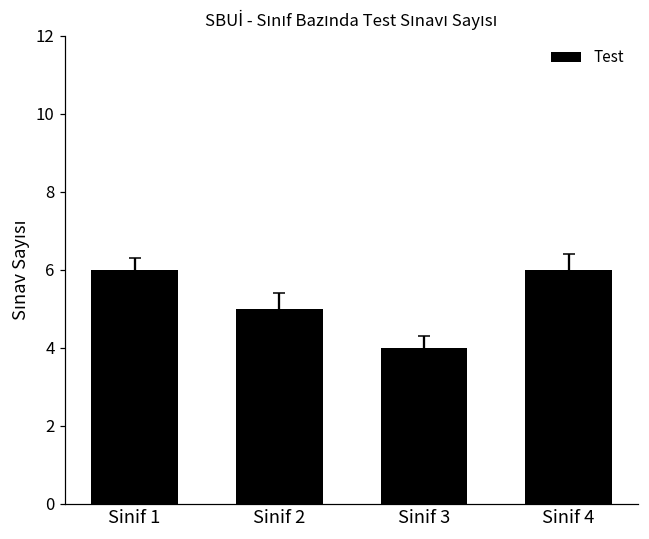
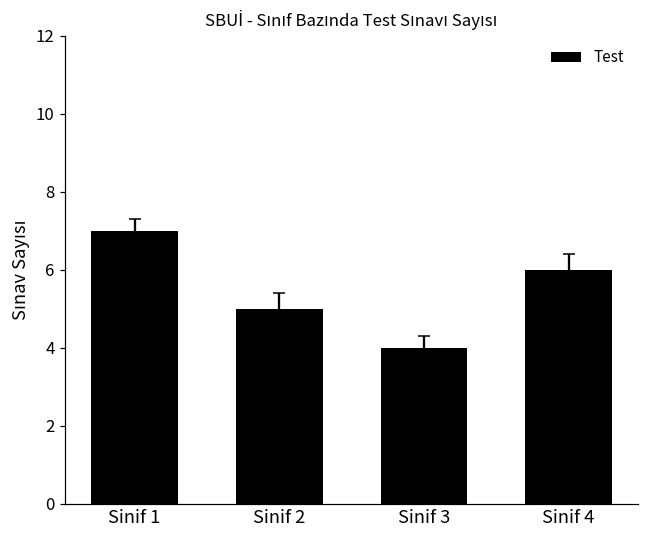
  {
    "Test": {
-     "Sinif 1": 6,
+     "Sinif 1": 7,
      "Sinif 2": 5,
      "Sinif 3": 4,
      "Sinif 4": 6
    }
  }
